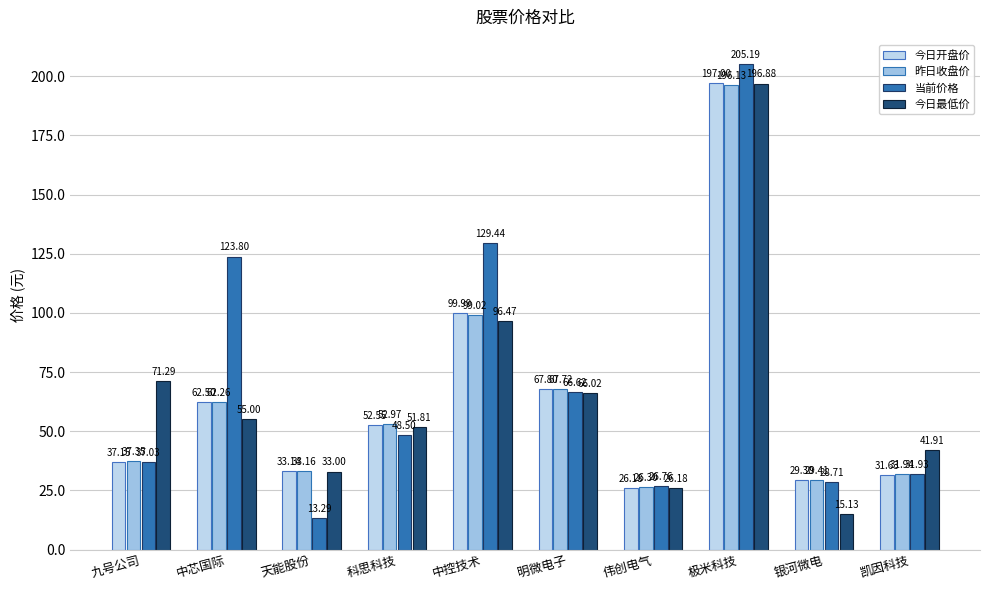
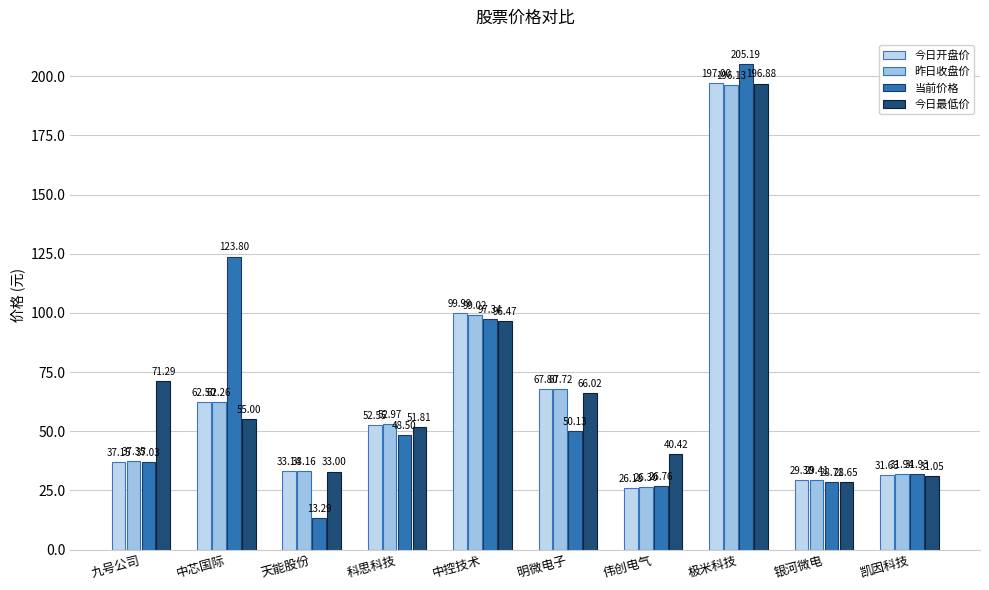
  {
    "当前价格": {
      "中芯国际": 123.80,
      "天能股份": 13.29,
      "科思科技": 48.50,
-     "中控技术": 129.44,
-     "明微电子": 66.62,
+     "中控技术": 97.34,
+     "明微电子": 50.13,
      "极米科技": 205.19
    },
    "今日最低价": {
      "九号公司": 71.29,
      "中芯国际": 55.00,
      "天能股份": 33.00,
      "科思科技": 51.81,
      "明微电子": 66.02,
-     "伟创电气": 26.18,
+     "伟创电气": 40.42,
      "极米科技": 196.88,
-     "银河微电": 15.13,
-     "凯因科技": 41.91
+     "银河微电": 28.65,
+     "凯因科技": 31.05
    }
  }
